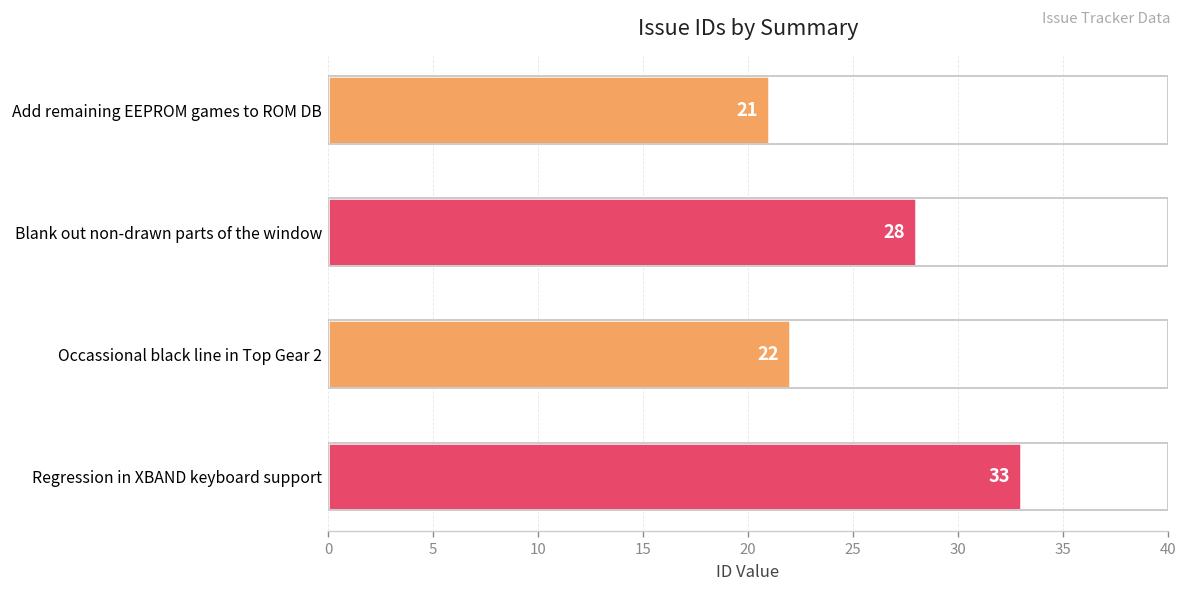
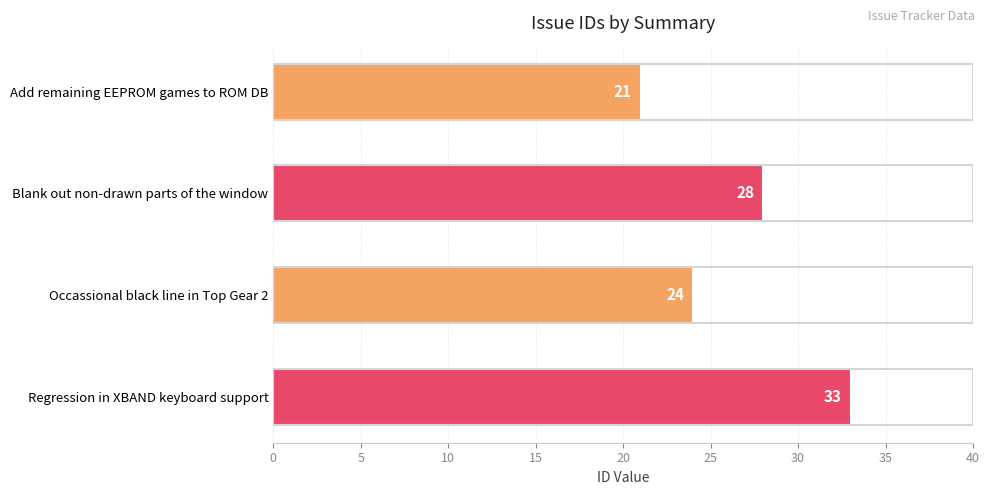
  {
    "Add remaining EEPROM games to ROM DB": 21,
    "Blank out non-drawn parts of the window": 28,
-   "Occassional black line in Top Gear 2": 22,
+   "Occassional black line in Top Gear 2": 24,
    "Regression in XBAND keyboard support": 33
  }
